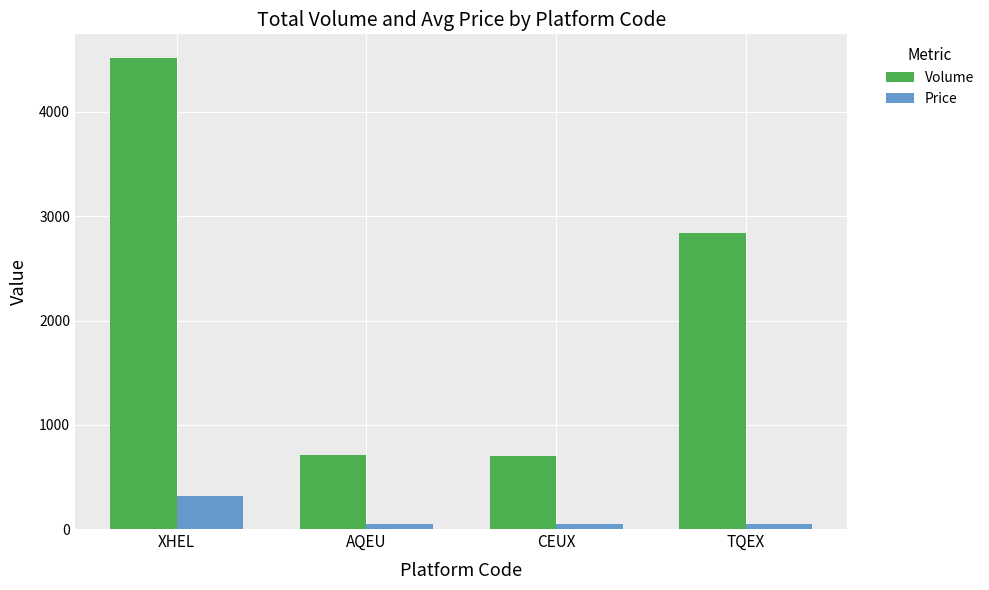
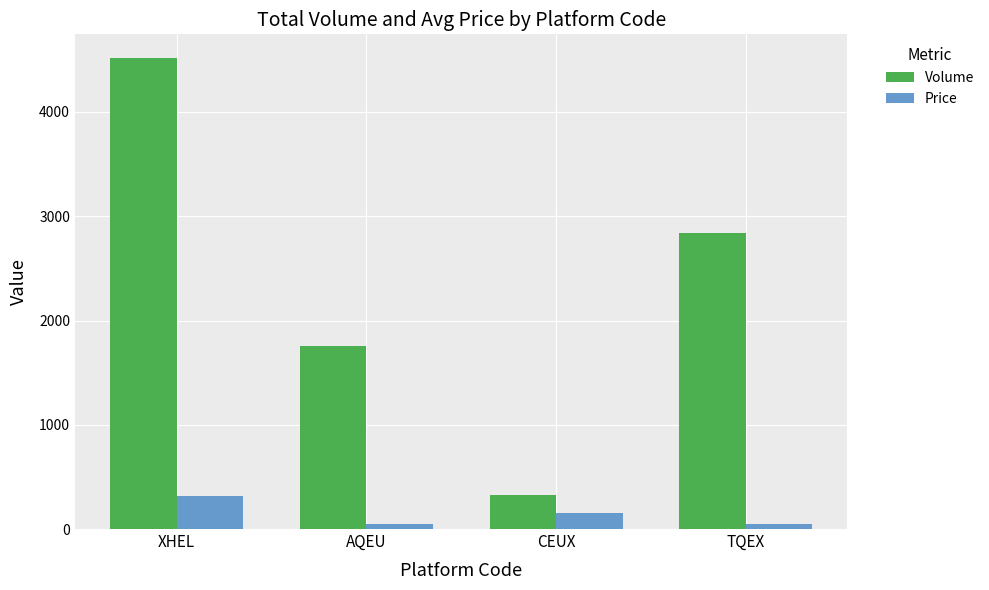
  {
    "Volume": {
      "XHEL": 4520,
-     "AQEU": 710,
-     "CEUX": 700,
+     "AQEU": 1750,
+     "CEUX": 320,
      "TQEX": 2840
    },
    "Price": {
      "XHEL": 320,
      "AQEU": 50,
-     "CEUX": 50,
+     "CEUX": 150,
      "TQEX": 50
    }
  }
